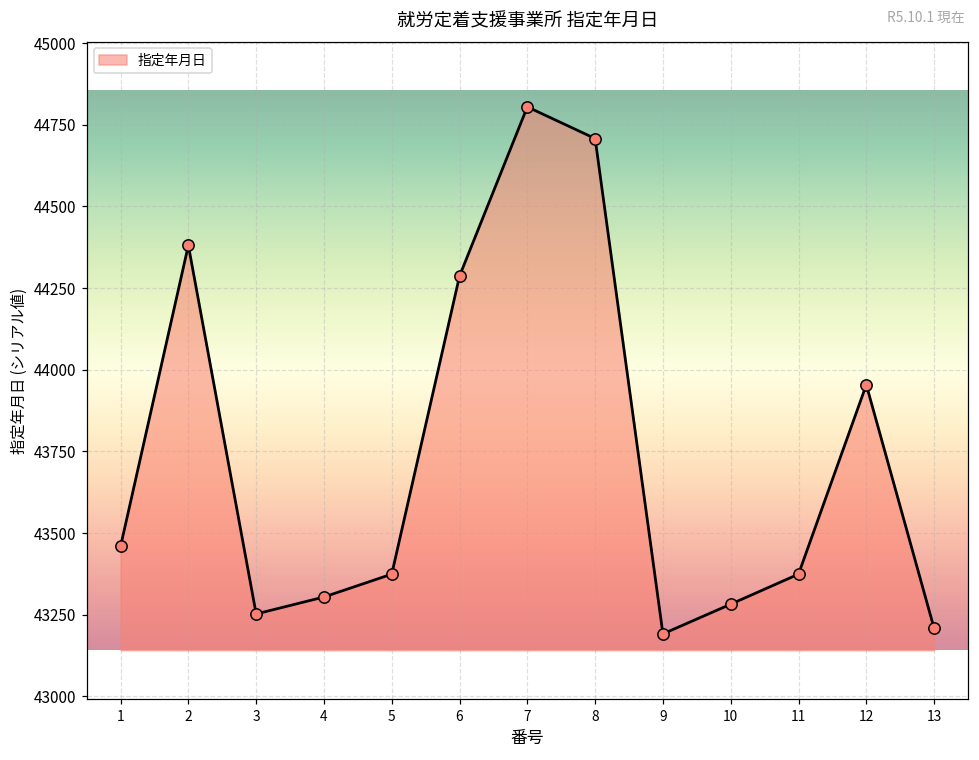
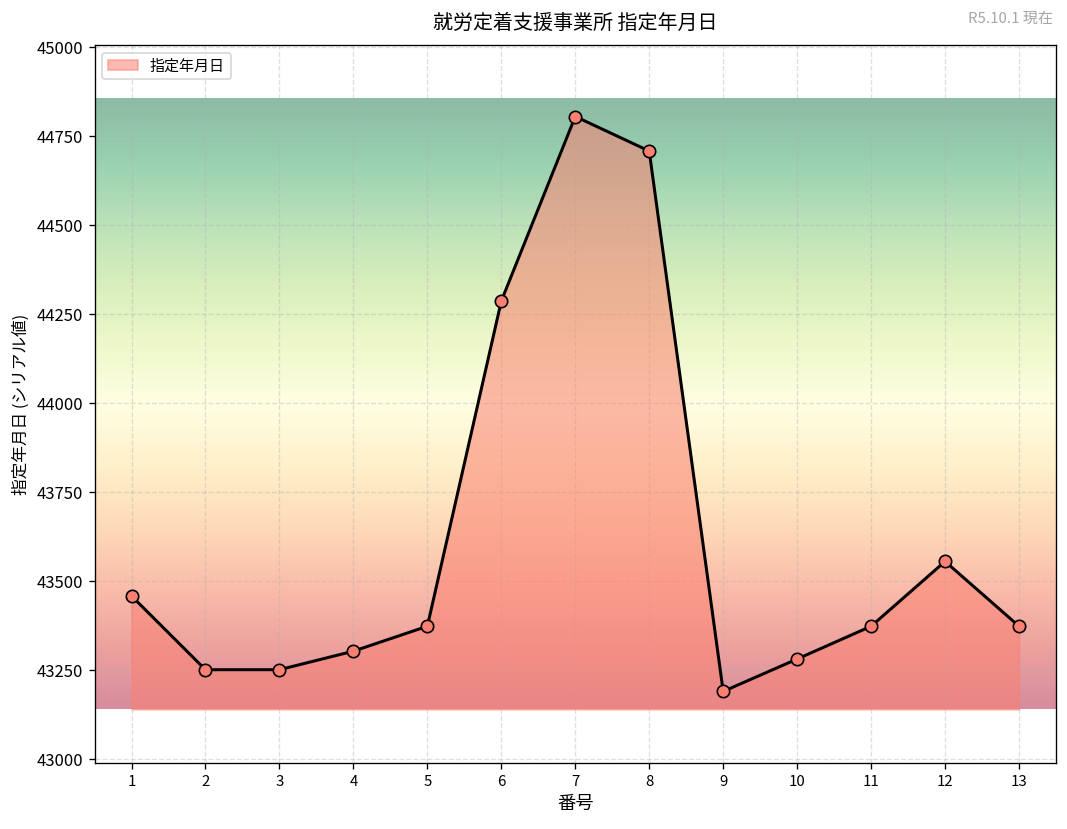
  {
    "1": 43460,
-   "2": 44380,
+   "2": 43250,
    "3": 43250,
    "4": 43300,
    "5": 43370,
    "6": 44290,
    "7": 44810,
    "8": 44710,
    "9": 43190,
    "10": 43280,
    "11": 43370,
-   "12": 43950,
-   "13": 43210
+   "12": 43560,
+   "13": 43370
  }
